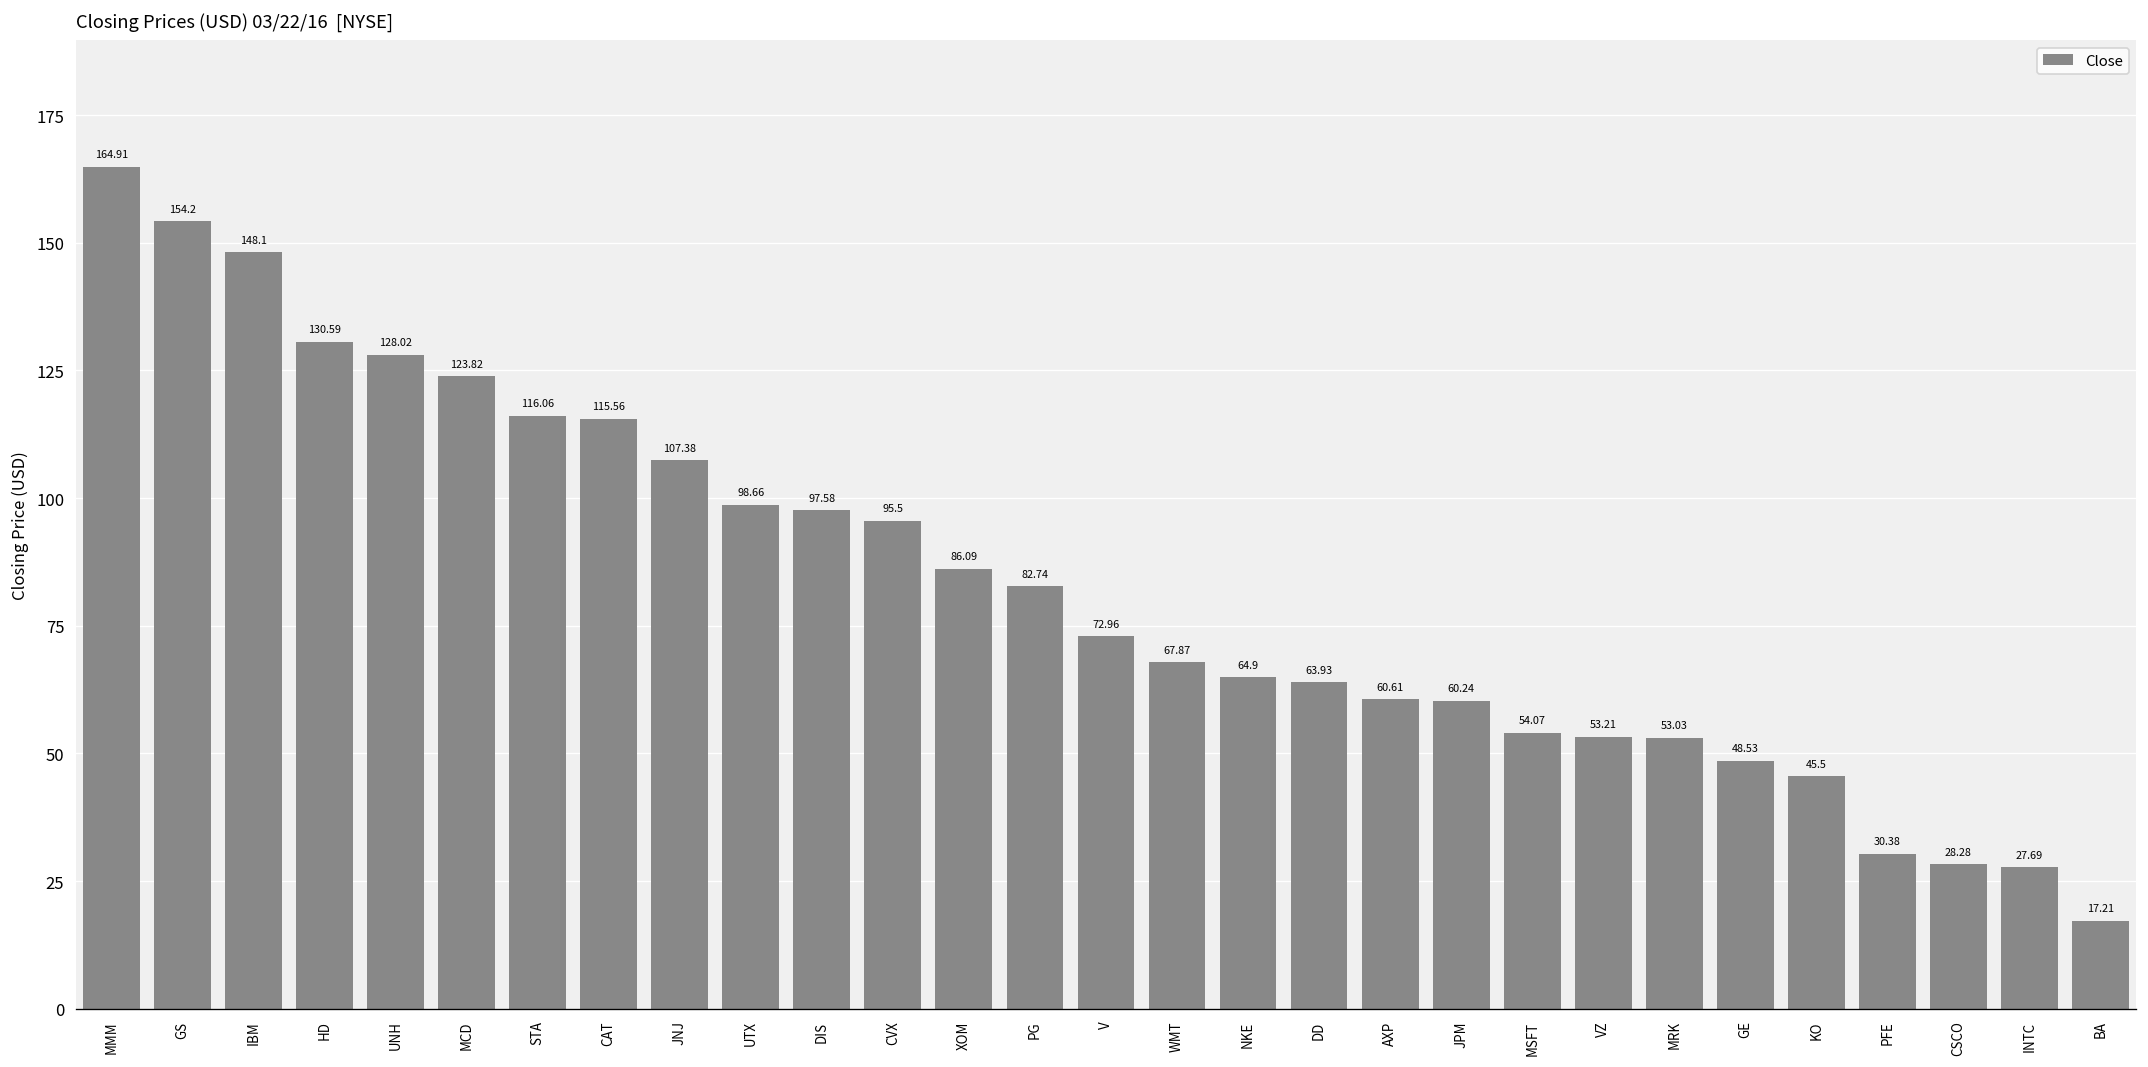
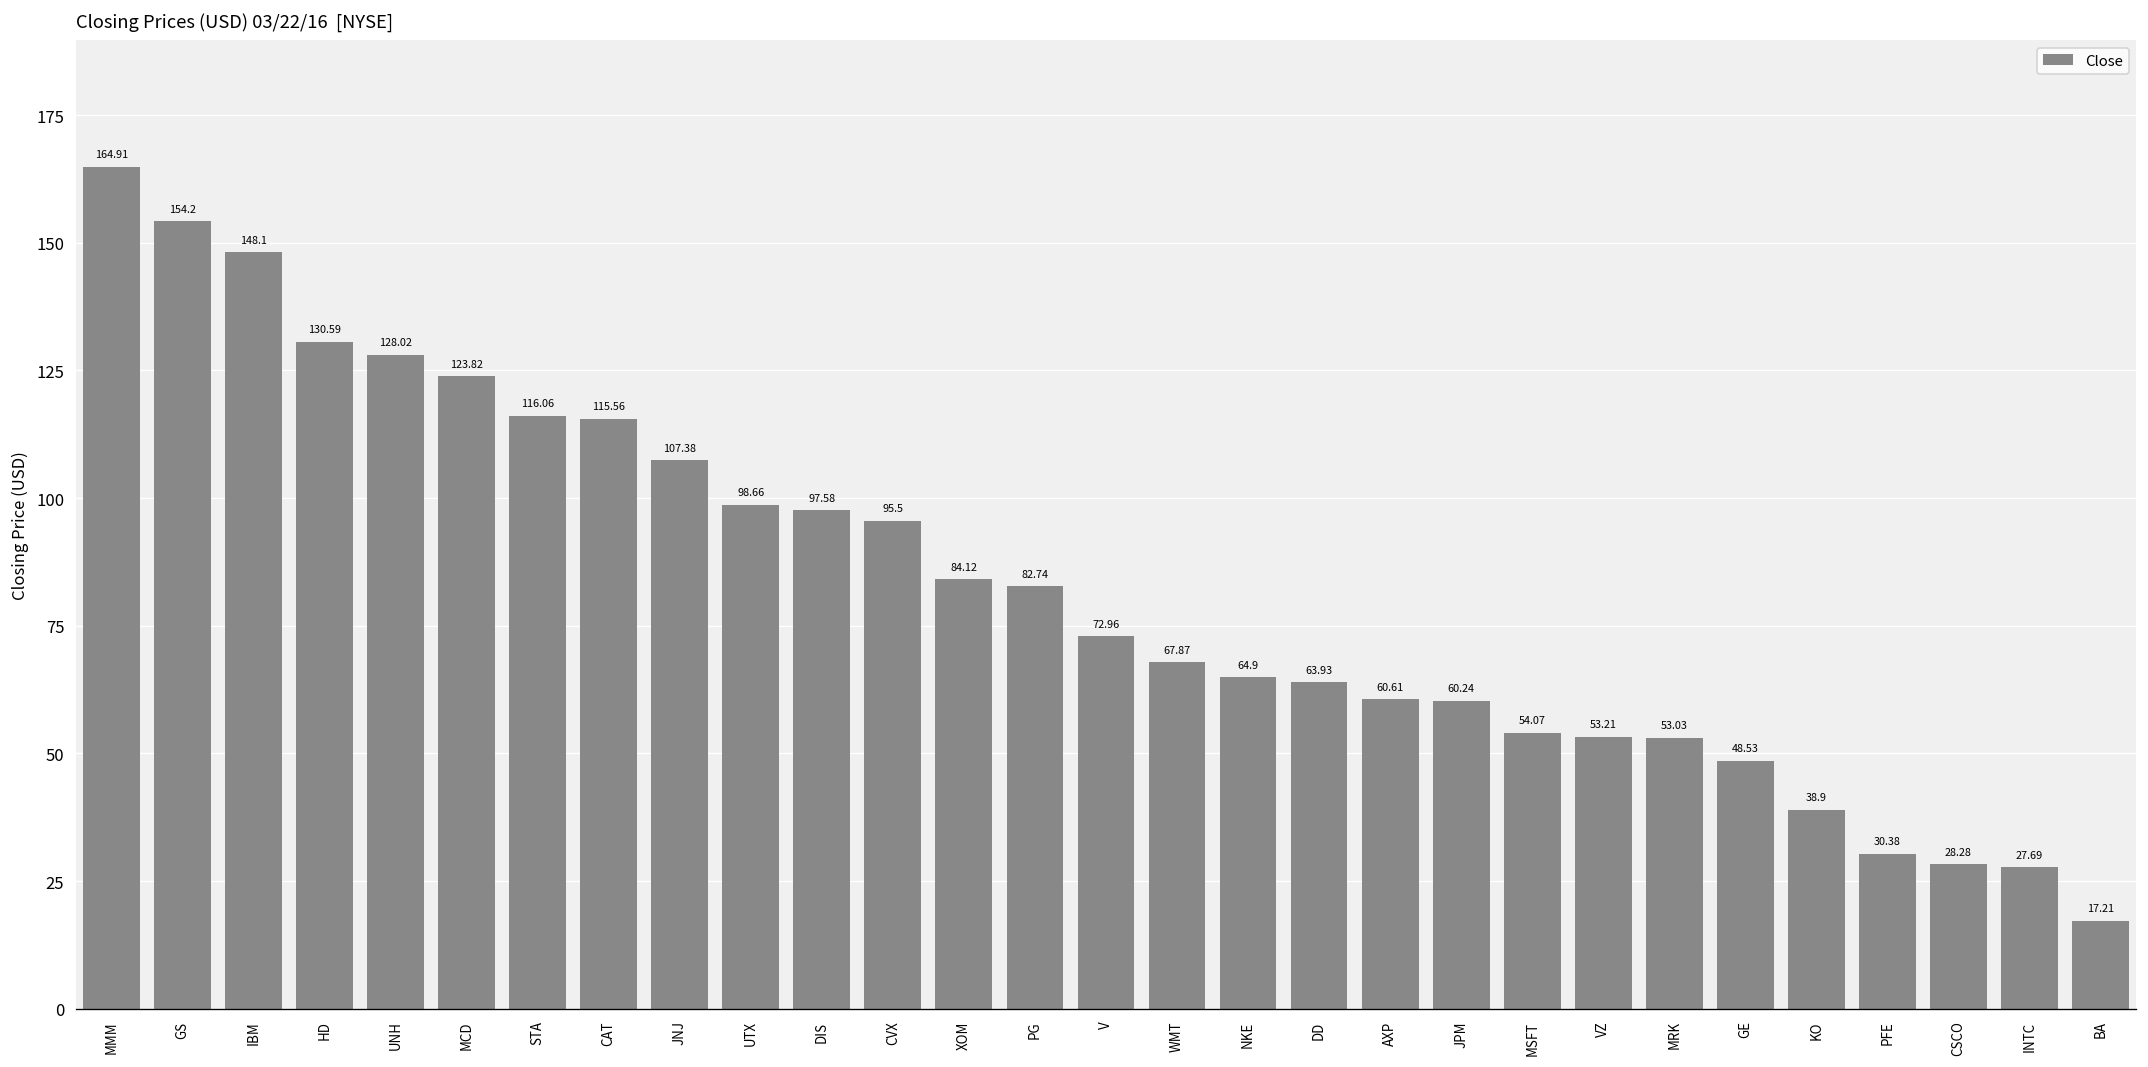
  {
    "MMM": 164.91,
    "GS": 154.2,
    "IBM": 148.1,
    "HD": 130.59,
    "UNH": 128.02,
    "MCD": 123.82,
    "STA": 116.06,
    "CAT": 115.56,
    "JNJ": 107.38,
    "UTX": 98.66,
    "DIS": 97.58,
    "CVX": 95.5,
-   "XOM": 86.09,
+   "XOM": 84.12,
    "PG": 82.74,
    "V": 72.96,
    "WMT": 67.87,
    "NKE": 64.9,
    "DD": 63.93,
    "AXP": 60.61,
    "JPM": 60.24,
    "MSFT": 54.07,
    "VZ": 53.21,
    "MRK": 53.03,
    "GE": 48.53,
-   "KO": 45.5,
+   "KO": 38.9,
    "PFE": 30.38,
    "CSCO": 28.28,
    "INTC": 27.69,
    "BA": 17.21
  }
